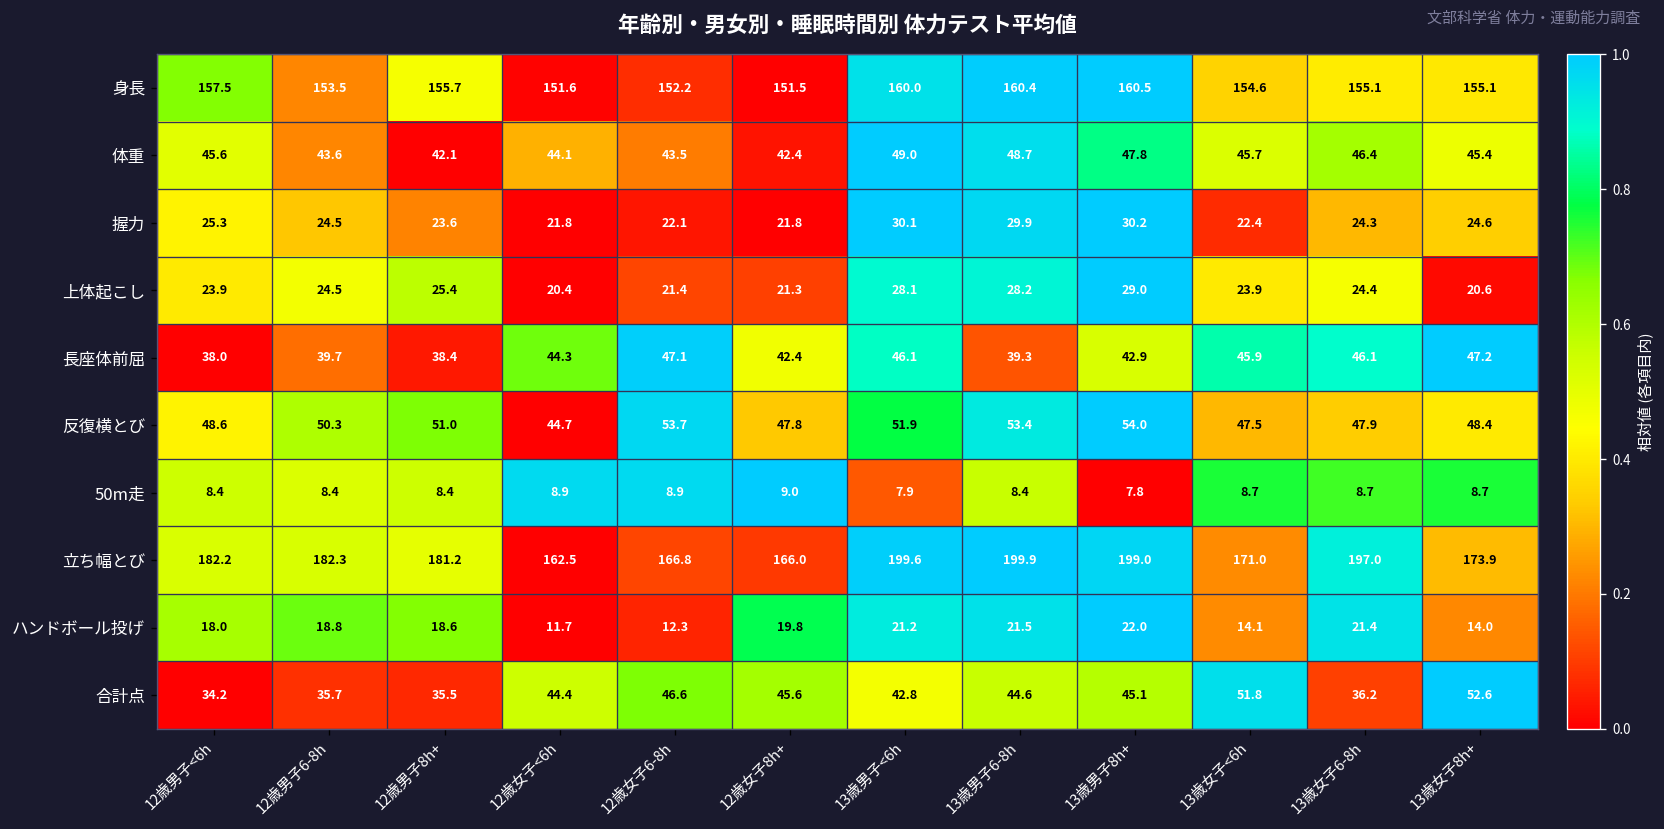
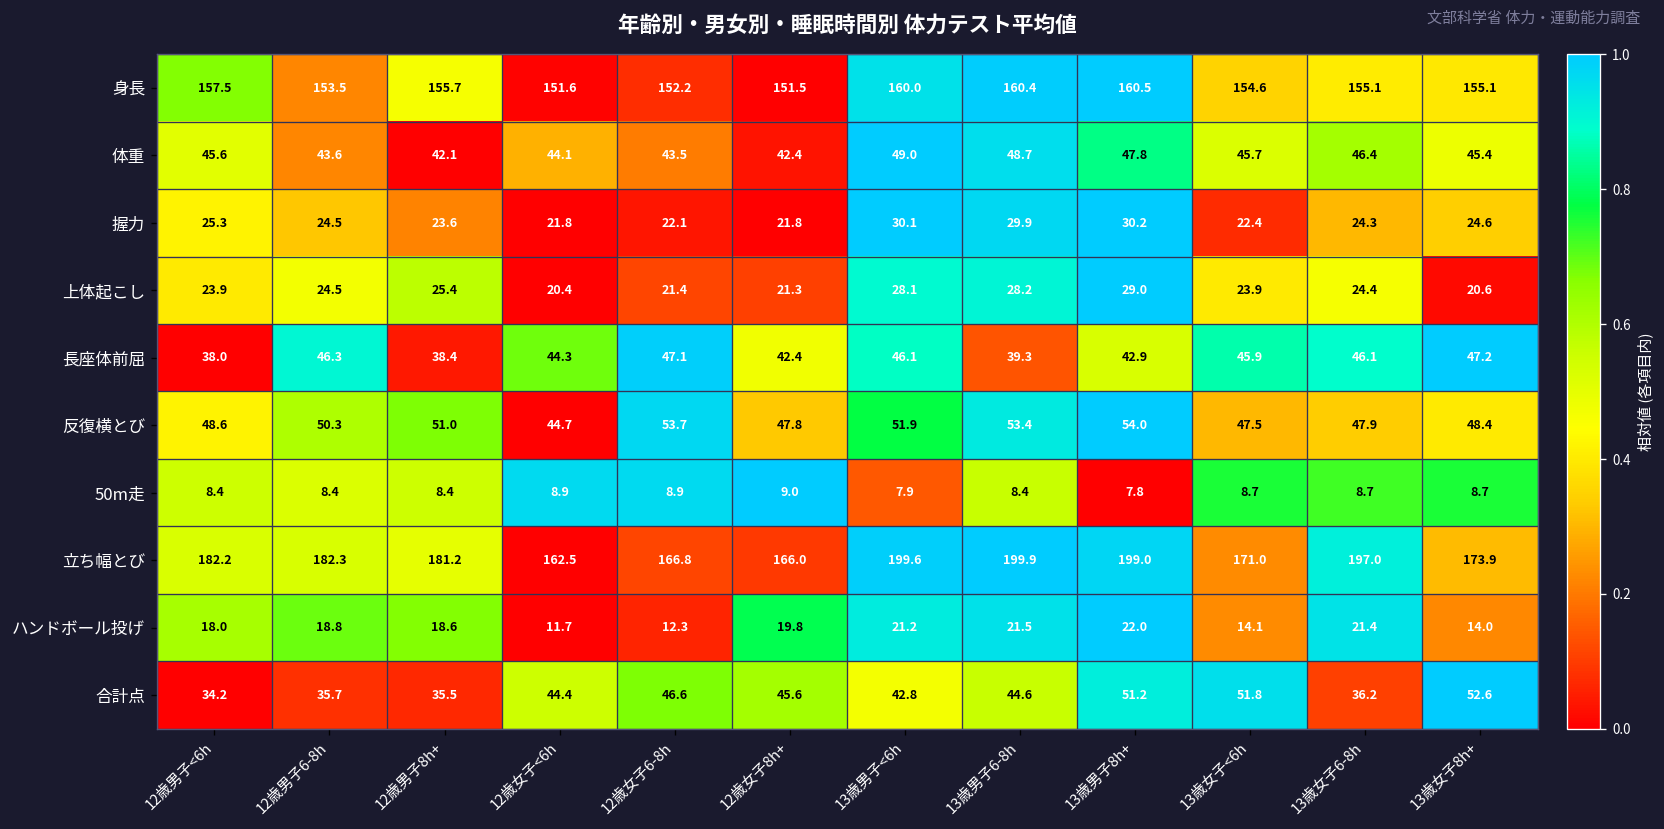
  {
    "身長": {
      "12歳男子<6h": 157.5,
      "12歳男子6-8h": 153.5,
      "12歳男子8h+": 155.7,
      "12歳女子<6h": 151.6,
      "12歳女子6-8h": 152.2,
      "12歳女子8h+": 151.5,
      "13歳男子<6h": 160.0,
      "13歳男子6-8h": 160.4,
      "13歳男子8h+": 160.5,
      "13歳女子<6h": 154.6,
      "13歳女子6-8h": 155.1,
      "13歳女子8h+": 155.1
    },
    "体重": {
      "12歳男子<6h": 45.6,
      "12歳男子6-8h": 43.6,
      "12歳男子8h+": 42.1,
      "12歳女子<6h": 44.1,
      "12歳女子6-8h": 43.5,
      "12歳女子8h+": 42.4,
      "13歳男子<6h": 49.0,
      "13歳男子6-8h": 48.7,
      "13歳男子8h+": 47.8,
      "13歳女子<6h": 45.7,
      "13歳女子6-8h": 46.4,
      "13歳女子8h+": 45.4
    },
    "握力": {
      "12歳男子<6h": 25.3,
      "12歳男子6-8h": 24.5,
      "12歳男子8h+": 23.6,
      "12歳女子<6h": 21.8,
      "12歳女子6-8h": 22.1,
      "12歳女子8h+": 21.8,
      "13歳男子<6h": 30.1,
      "13歳男子6-8h": 29.9,
      "13歳男子8h+": 30.2,
      "13歳女子<6h": 22.4,
      "13歳女子6-8h": 24.3,
      "13歳女子8h+": 24.6
    },
    "上体起こし": {
      "12歳男子<6h": 23.9,
      "12歳男子6-8h": 24.5,
      "12歳男子8h+": 25.4,
      "12歳女子<6h": 20.4,
      "12歳女子6-8h": 21.4,
      "12歳女子8h+": 21.3,
      "13歳男子<6h": 28.1,
      "13歳男子6-8h": 28.2,
      "13歳男子8h+": 29.0,
      "13歳女子<6h": 23.9,
      "13歳女子6-8h": 24.4,
      "13歳女子8h+": 20.6
    },
    "長座体前屈": {
      "12歳男子<6h": 38.0,
-     "12歳男子6-8h": 39.7,
+     "12歳男子6-8h": 46.3,
      "12歳男子8h+": 38.4,
      "12歳女子<6h": 44.3,
      "12歳女子6-8h": 47.1,
      "12歳女子8h+": 42.4,
      "13歳男子<6h": 46.1,
      "13歳男子6-8h": 39.3,
      "13歳男子8h+": 42.9,
      "13歳女子<6h": 45.9,
      "13歳女子6-8h": 46.1,
      "13歳女子8h+": 47.2
    },
    "反復横とび": {
      "12歳男子<6h": 48.6,
      "12歳男子6-8h": 50.3,
      "12歳男子8h+": 51.0,
      "12歳女子<6h": 44.7,
      "12歳女子6-8h": 53.7,
      "12歳女子8h+": 47.8,
      "13歳男子<6h": 51.9,
      "13歳男子6-8h": 53.4,
      "13歳男子8h+": 54.0,
      "13歳女子<6h": 47.5,
      "13歳女子6-8h": 47.9,
      "13歳女子8h+": 48.4
    },
    "50m走": {
      "12歳男子<6h": 8.4,
      "12歳男子6-8h": 8.4,
      "12歳男子8h+": 8.4,
      "12歳女子<6h": 8.9,
      "12歳女子6-8h": 8.9,
      "12歳女子8h+": 9.0,
      "13歳男子<6h": 7.9,
      "13歳男子6-8h": 8.4,
      "13歳男子8h+": 7.8,
      "13歳女子<6h": 8.7,
      "13歳女子6-8h": 8.7,
      "13歳女子8h+": 8.7
    },
    "立ち幅とび": {
      "12歳男子<6h": 182.2,
      "12歳男子6-8h": 182.3,
      "12歳男子8h+": 181.2,
      "12歳女子<6h": 162.5,
      "12歳女子6-8h": 166.8,
      "12歳女子8h+": 166.0,
      "13歳男子<6h": 199.6,
      "13歳男子6-8h": 199.9,
      "13歳男子8h+": 199.0,
      "13歳女子<6h": 171.0,
      "13歳女子6-8h": 197.0,
      "13歳女子8h+": 173.9
    },
    "ハンドボール投げ": {
      "12歳男子<6h": 18.0,
      "12歳男子6-8h": 18.8,
      "12歳男子8h+": 18.6,
      "12歳女子<6h": 11.7,
      "12歳女子6-8h": 12.3,
      "12歳女子8h+": 19.8,
      "13歳男子<6h": 21.2,
      "13歳男子6-8h": 21.5,
      "13歳男子8h+": 22.0,
      "13歳女子<6h": 14.1,
      "13歳女子6-8h": 21.4,
      "13歳女子8h+": 14.0
    },
    "合計点": {
      "12歳男子<6h": 34.2,
      "12歳男子6-8h": 35.7,
      "12歳男子8h+": 35.5,
      "12歳女子<6h": 44.4,
      "12歳女子6-8h": 46.6,
      "12歳女子8h+": 45.6,
      "13歳男子<6h": 42.8,
      "13歳男子6-8h": 44.6,
-     "13歳男子8h+": 45.1,
+     "13歳男子8h+": 51.2,
      "13歳女子<6h": 51.8,
      "13歳女子6-8h": 36.2,
      "13歳女子8h+": 52.6
    }
  }
